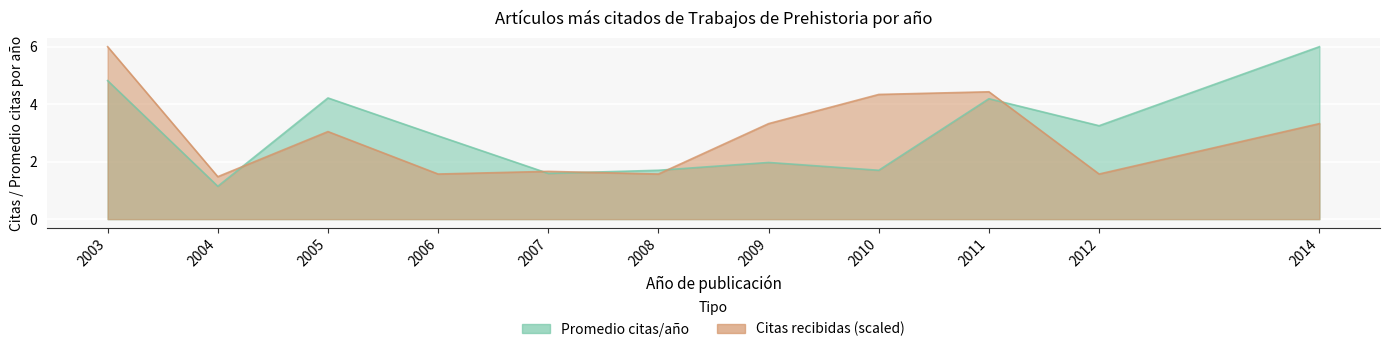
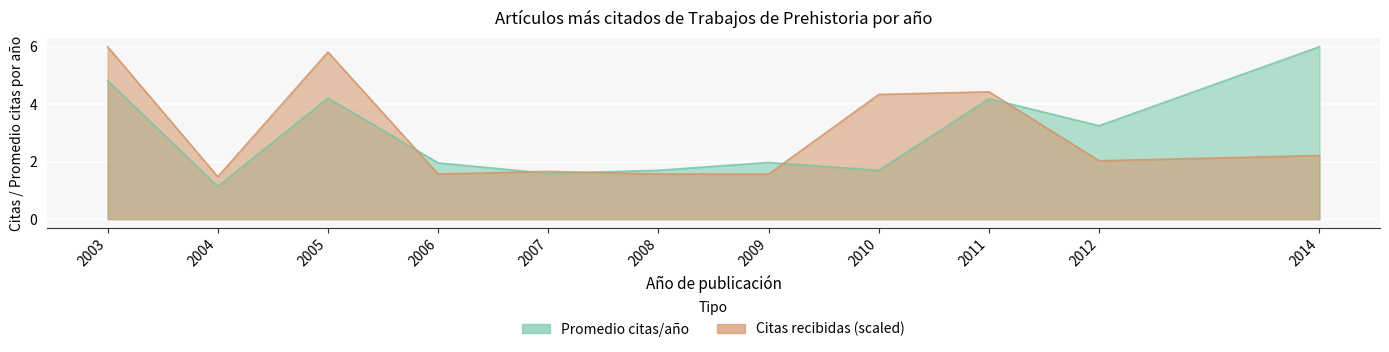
  {
    "Promedio citas/año": {
      "2003": 4.8,
      "2004": 1.1,
      "2005": 4.2,
-     "2006": 2.9,
+     "2006": 2.0,
      "2008": 1.7,
      "2009": 2.0,
      "2010": 1.7,
      "2011": 4.2,
      "2012": 3.3,
      "2014": 6.0
    },
    "Citas recibidas (scaled)": {
      "2003": 6.0,
      "2004": 1.5,
-     "2005": 3.0,
+     "2005": 5.8,
      "2006": 1.6,
      "2008": 1.6,
-     "2009": 3.3,
+     "2009": 1.6,
      "2010": 4.3,
      "2011": 4.4,
-     "2012": 1.6,
-     "2014": 3.3
+     "2012": 2.0,
+     "2014": 2.2
    }
  }
